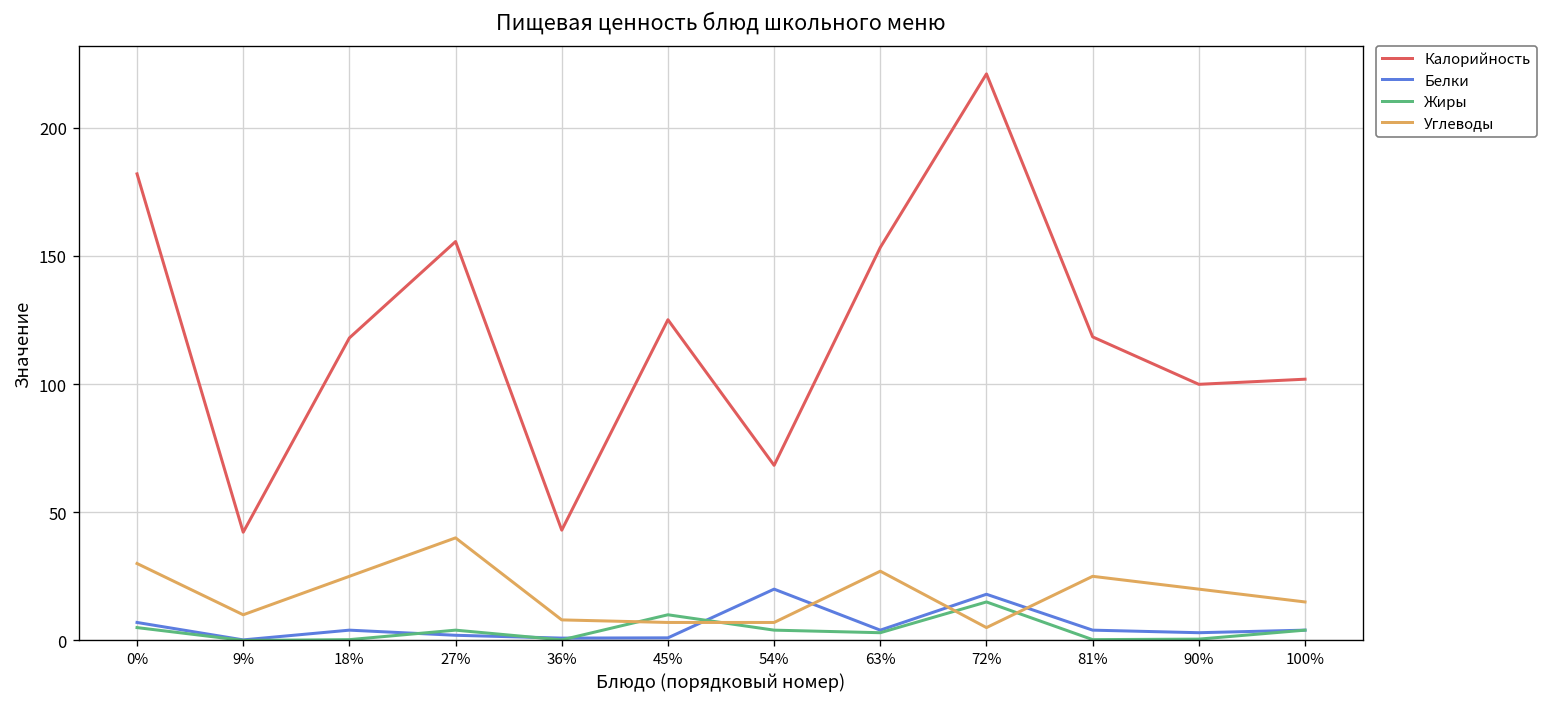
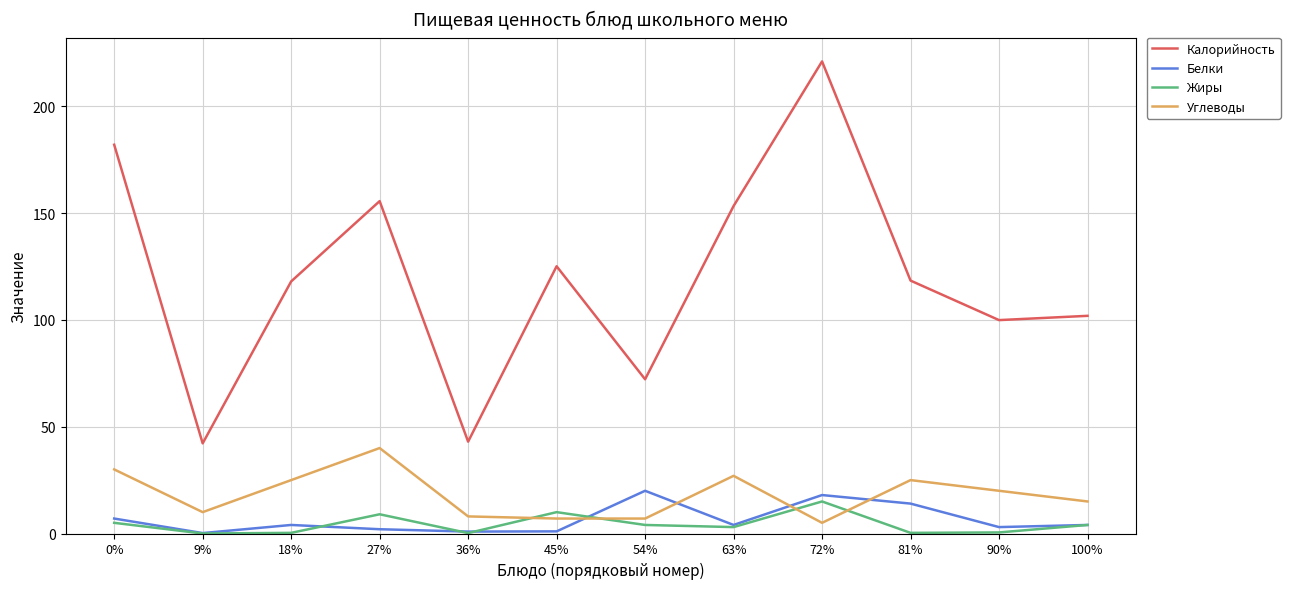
  {
    "Калорийность": {
      "0%": 182,
      "9%": 42,
      "18%": 118,
      "27%": 156,
      "36%": 43,
      "45%": 125,
-     "54%": 68,
+     "54%": 72,
      "63%": 153,
      "72%": 221,
      "81%": 118,
      "90%": 100,
      "100%": 102
    },
    "Белки": {
      "0%": 7,
      "18%": 4,
      "27%": 2,
      "45%": 1,
      "54%": 20,
      "72%": 18,
-     "81%": 4,
+     "81%": 14,
      "90%": 3
    },
    "Жиры": {
      "0%": 5,
      "18%": 0,
-     "27%": 4,
+     "27%": 9,
      "45%": 10,
      "54%": 4,
      "72%": 15,
      "81%": 0,
      "90%": 1
    },
    "Углеводы": {
      "0%": 30,
      "9%": 10,
      "18%": 25,
      "27%": 40,
      "36%": 8,
      "45%": 7,
      "54%": 7,
      "63%": 27,
      "72%": 5,
      "81%": 25,
      "90%": 20,
      "100%": 15
    }
  }
